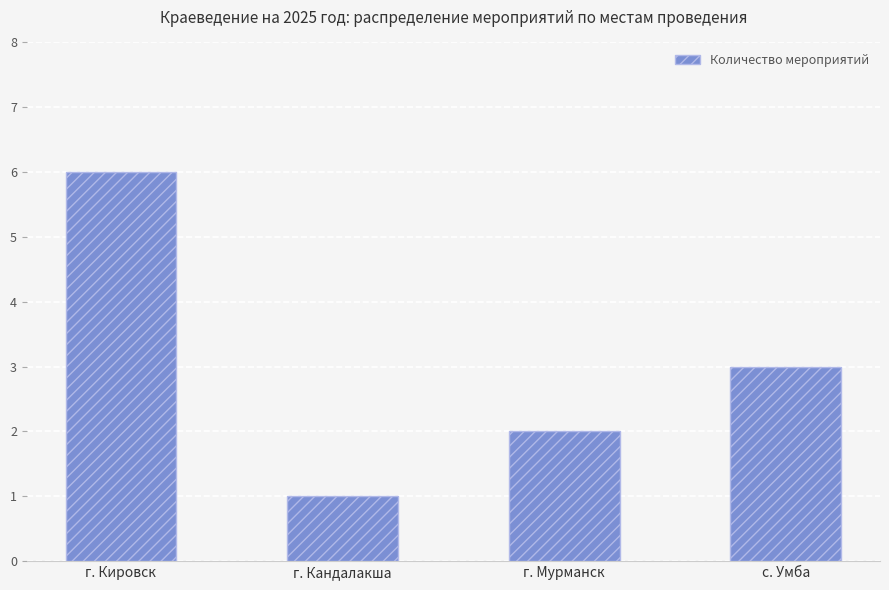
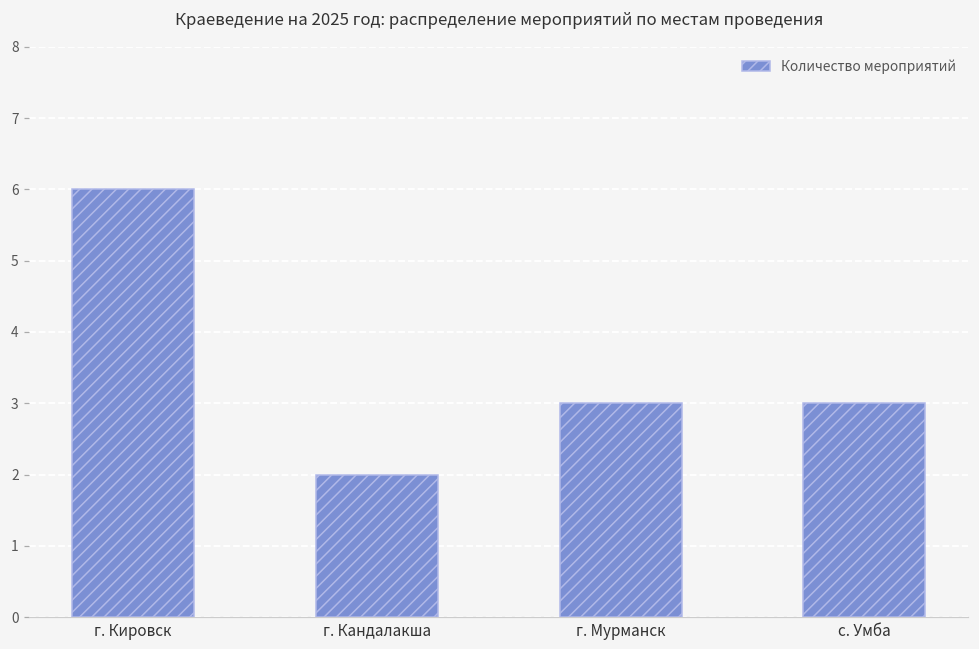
  {
    "г. Кировск": 6,
-   "г. Кандалакша": 1,
-   "г. Мурманск": 2,
+   "г. Кандалакша": 2,
+   "г. Мурманск": 3,
    "с. Умба": 3
  }
